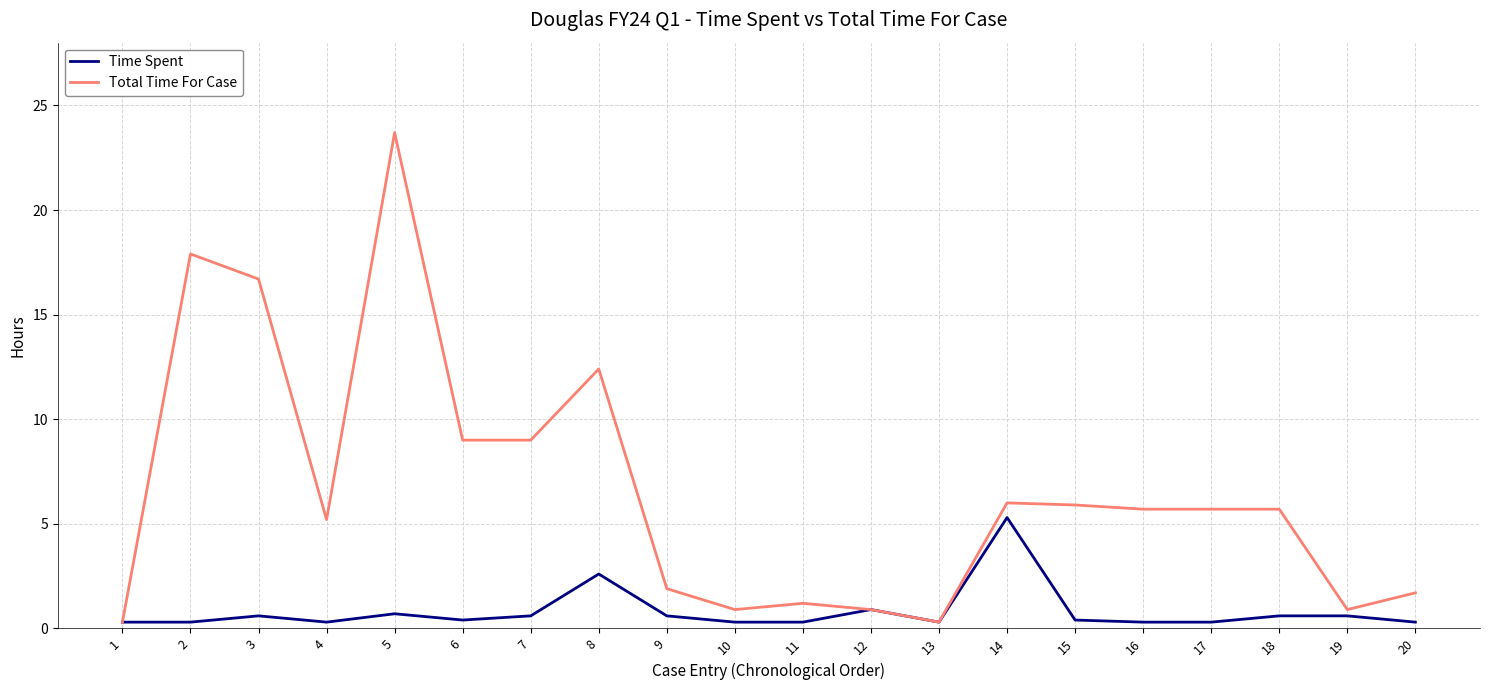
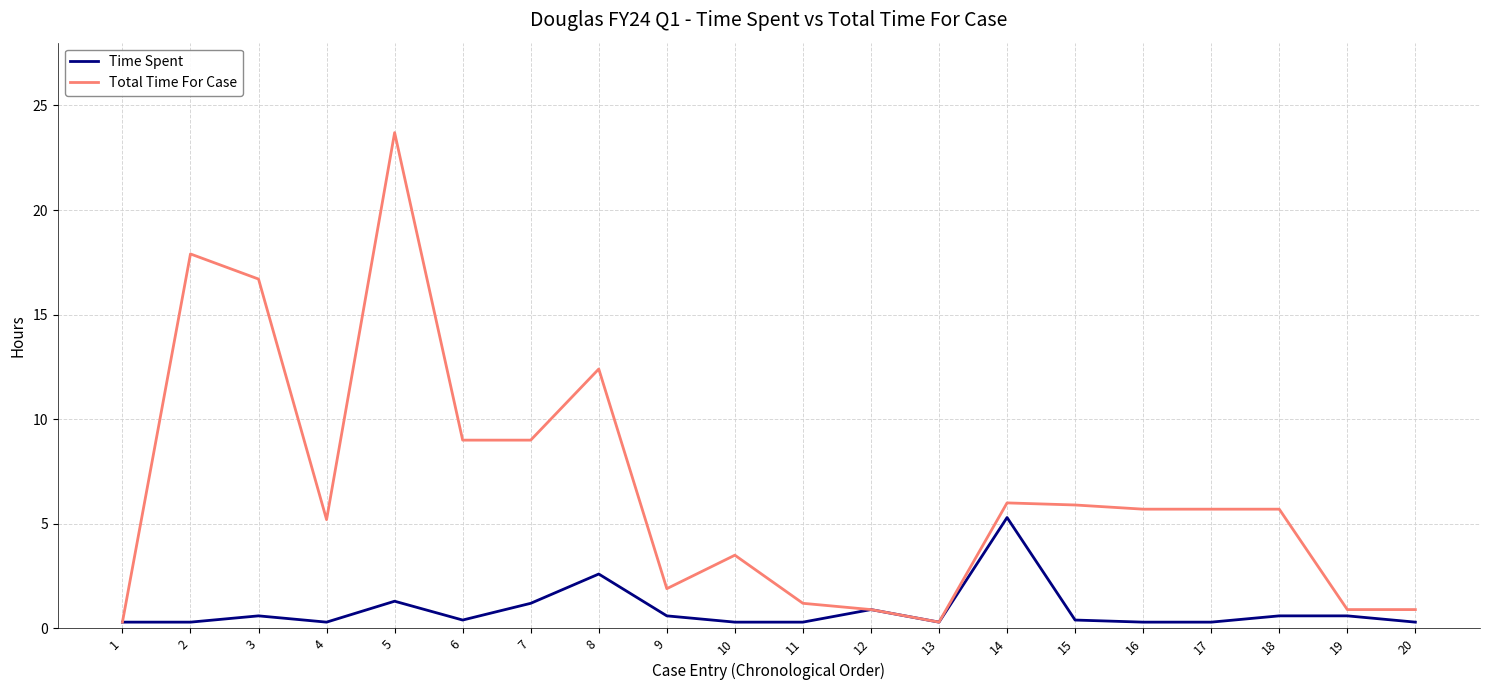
  {
    "Time Spent": {
      "2": 0.3,
      "3": 0.6,
      "4": 0.3,
-     "5": 0.7,
+     "5": 1.3,
      "6": 0.4,
-     "7": 0.6,
+     "7": 1.2,
      "8": 2.6,
      "9": 0.6,
      "10": 0.3,
      "11": 0.3,
      "14": 5.3,
      "15": 0.4,
      "16": 0.3,
      "17": 0.3,
      "18": 0.6,
      "19": 0.6,
      "20": 0.3
    },
    "Total Time For Case": {
      "2": 17.9,
      "3": 16.7,
      "4": 5.2,
      "5": 23.7,
      "6": 9.0,
      "7": 9.0,
      "8": 12.4,
      "9": 1.9,
-     "10": 0.9,
+     "10": 3.5,
      "11": 1.2,
      "14": 6.0,
      "15": 5.9,
      "16": 5.7,
      "17": 5.7,
      "18": 5.7,
      "19": 0.9,
-     "20": 1.7
+     "20": 0.9
    }
  }
